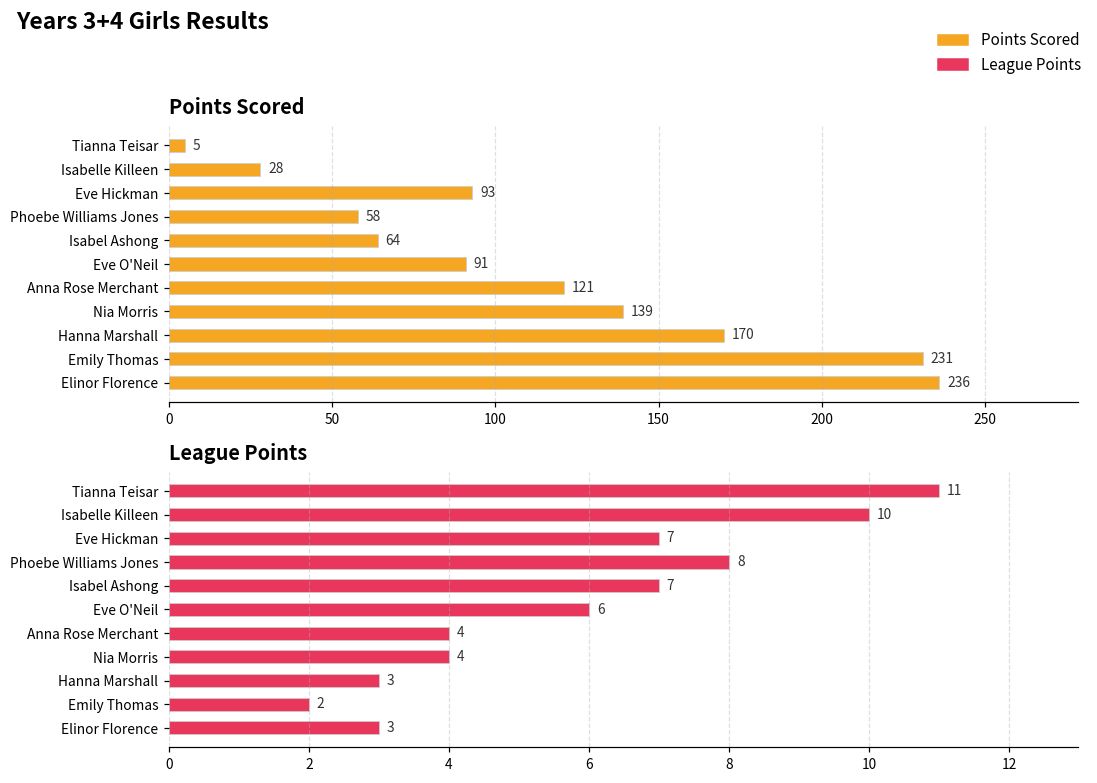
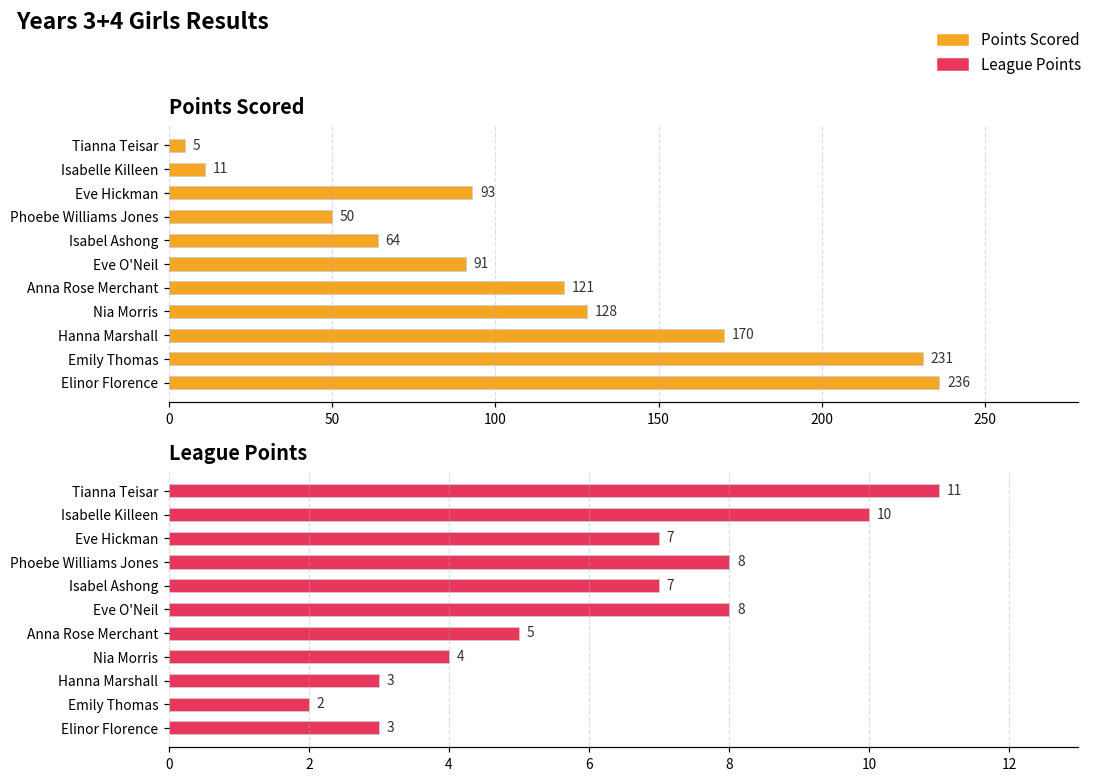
  {
    "Points Scored": {
      "Tianna Teisar": 5,
-     "Isabelle Killeen": 28,
+     "Isabelle Killeen": 11,
      "Eve Hickman": 93,
-     "Phoebe Williams Jones": 58,
+     "Phoebe Williams Jones": 50,
      "Isabel Ashong": 64,
      "Eve O'Neil": 91,
      "Anna Rose Merchant": 121,
-     "Nia Morris": 139,
+     "Nia Morris": 128,
      "Hanna Marshall": 170,
      "Emily Thomas": 231,
      "Elinor Florence": 236
    },
    "League Points": {
      "Tianna Teisar": 11,
      "Isabelle Killeen": 10,
      "Eve Hickman": 7,
      "Phoebe Williams Jones": 8,
      "Isabel Ashong": 7,
-     "Eve O'Neil": 6,
-     "Anna Rose Merchant": 4,
+     "Eve O'Neil": 8,
+     "Anna Rose Merchant": 5,
      "Nia Morris": 4,
      "Hanna Marshall": 3,
      "Emily Thomas": 2,
      "Elinor Florence": 3
    }
  }
